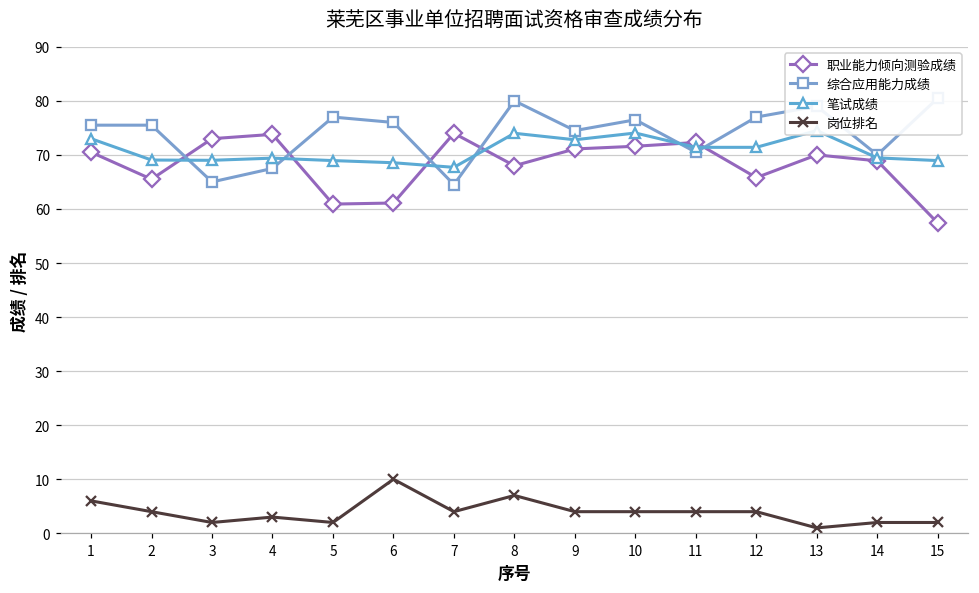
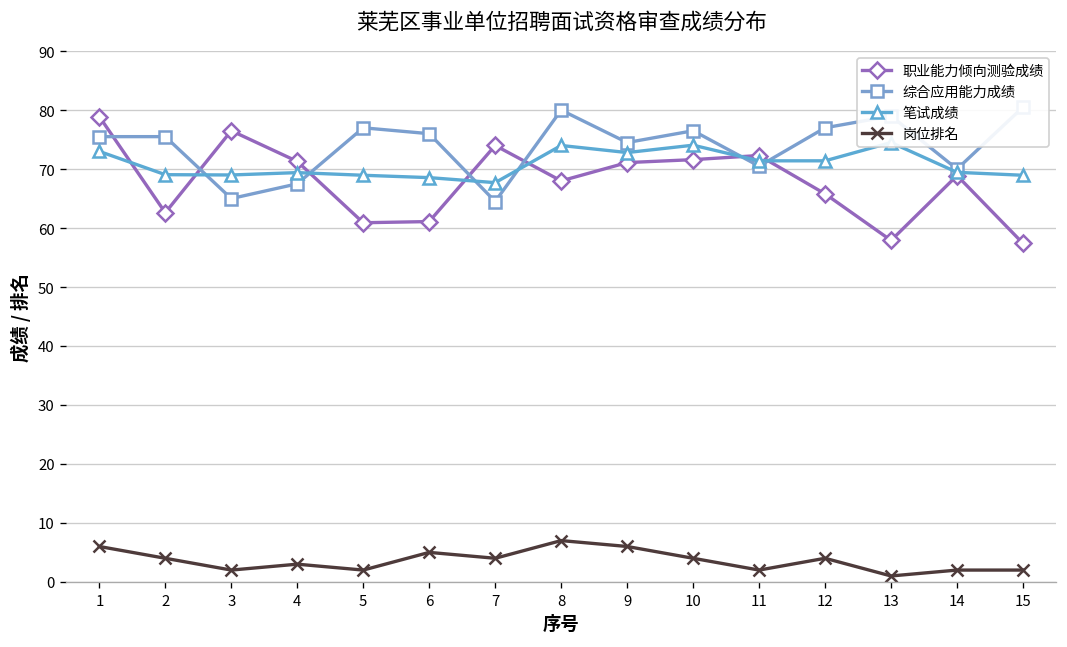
  {
    "职业能力倾向测验成绩": {
-     "1": 71,
-     "2": 66,
-     "3": 73,
-     "4": 74,
+     "1": 79,
+     "2": 63,
+     "3": 77,
+     "4": 71,
      "5": 61,
      "6": 61,
      "7": 74,
      "8": 68,
      "9": 71,
      "10": 72,
      "11": 72,
      "12": 66,
-     "13": 70,
+     "13": 58,
      "14": 69,
      "15": 57
    },
    "岗位排名": {
      "1": 6,
      "2": 4,
      "3": 2,
      "4": 3,
      "5": 2,
-     "6": 10,
+     "6": 5,
      "7": 4,
      "8": 7,
-     "9": 4,
+     "9": 6,
      "10": 4,
-     "11": 4,
+     "11": 2,
      "12": 4,
      "13": 1,
      "14": 2,
      "15": 2
    }
  }
